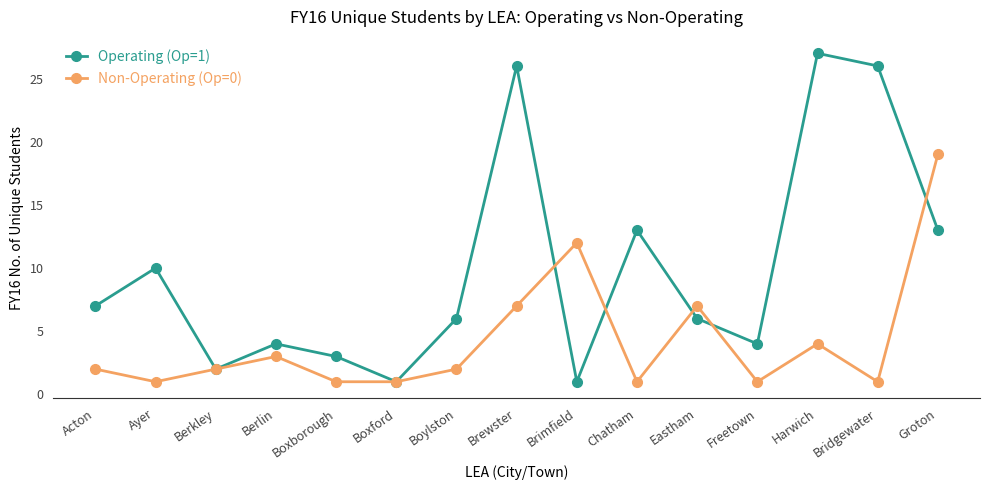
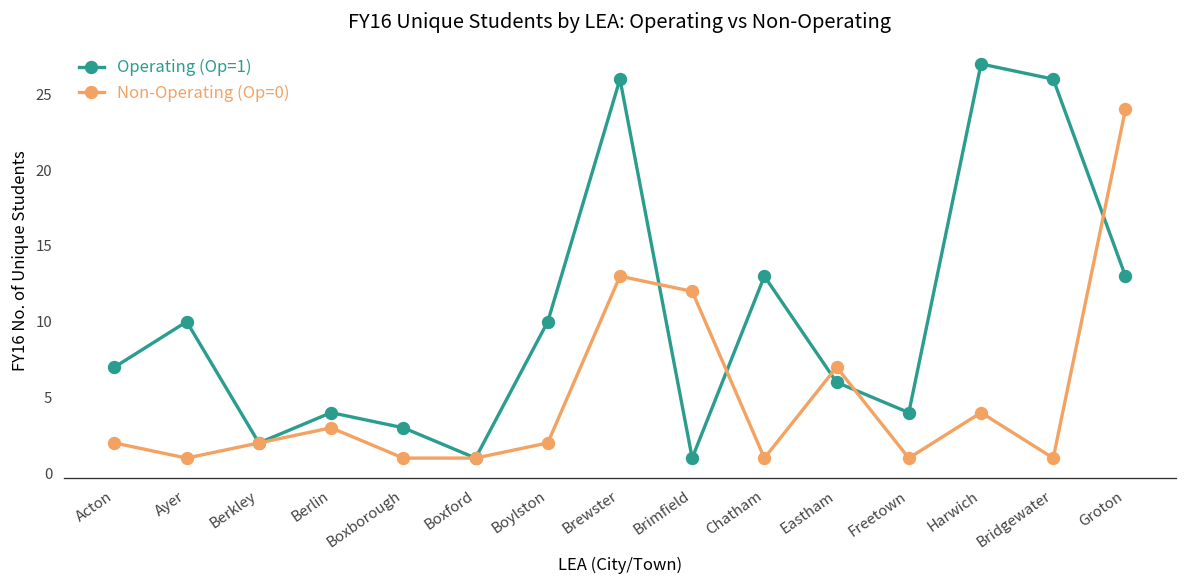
  {
    "Operating (Op=1)": {
      "Acton": 7,
      "Ayer": 10,
      "Berlin": 4,
      "Boxborough": 3,
-     "Boylston": 6,
+     "Boylston": 10,
      "Brewster": 26,
      "Brimfield": 1,
      "Chatham": 13,
      "Eastham": 6,
      "Freetown": 4,
      "Harwich": 27,
      "Bridgewater": 26,
      "Groton": 13
    },
    "Non-Operating (Op=0)": {
      "Acton": 2,
      "Ayer": 1,
      "Berlin": 3,
      "Boxborough": 1,
      "Boylston": 2,
-     "Brewster": 7,
+     "Brewster": 13,
      "Brimfield": 12,
      "Chatham": 1,
      "Eastham": 7,
      "Freetown": 1,
      "Harwich": 4,
      "Bridgewater": 1,
-     "Groton": 19
+     "Groton": 24
    }
  }
